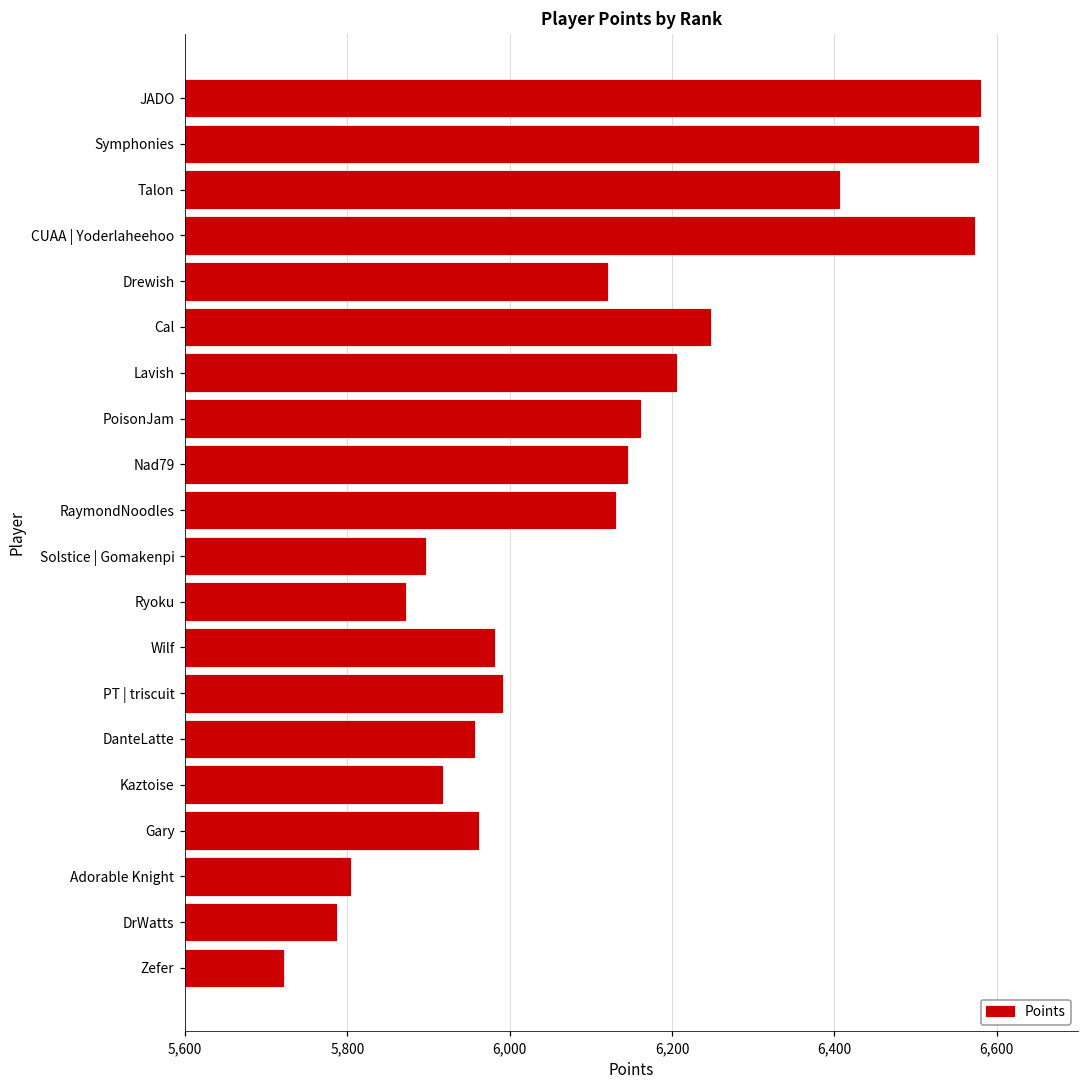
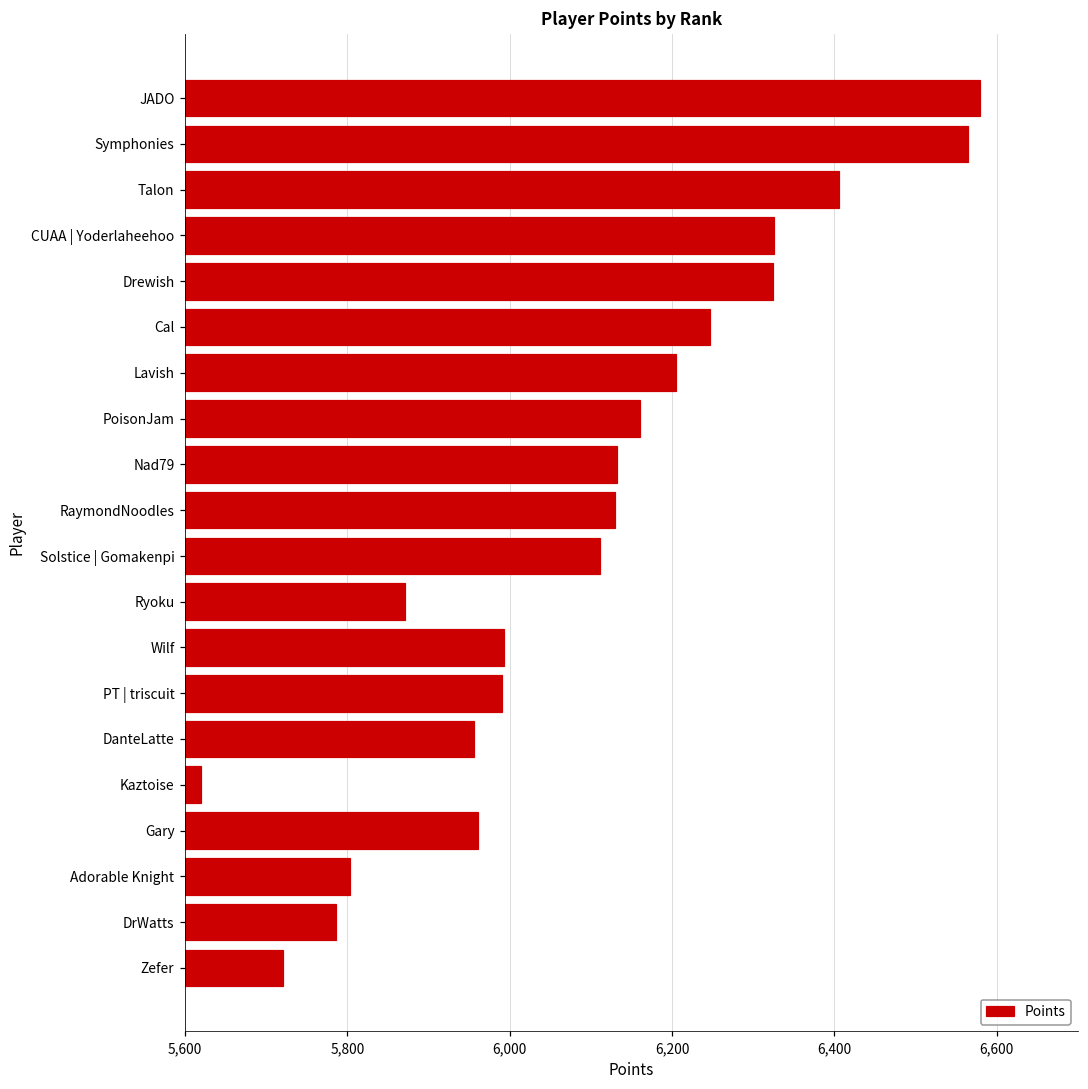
  {
    "JADO": "6,580",
-   "Symphonies": "6,580",
+   "Symphonies": "6,560",
    "Talon": "6,410",
-   "CUAA | Yoderlaheehoo": "6,570",
-   "Drewish": "6,120",
+   "CUAA | Yoderlaheehoo": "6,330",
+   "Drewish": "6,320",
    "Cal": "6,250",
    "Lavish": "6,210",
    "PoisonJam": "6,160",
-   "Nad79": "6,150",
+   "Nad79": "6,130",
    "RaymondNoodles": "6,130",
-   "Solstice | Gomakenpi": "5,900",
+   "Solstice | Gomakenpi": "6,110",
    "Ryoku": "5,870",
-   "Wilf": "5,980",
+   "Wilf": "5,990",
    "PT | triscuit": "5,990",
    "DanteLatte": "5,960",
-   "Kaztoise": "5,920",
+   "Kaztoise": "5,620",
    "Gary": "5,960",
    "Adorable Knight": "5,800",
    "DrWatts": "5,790",
    "Zefer": "5,720"
  }
